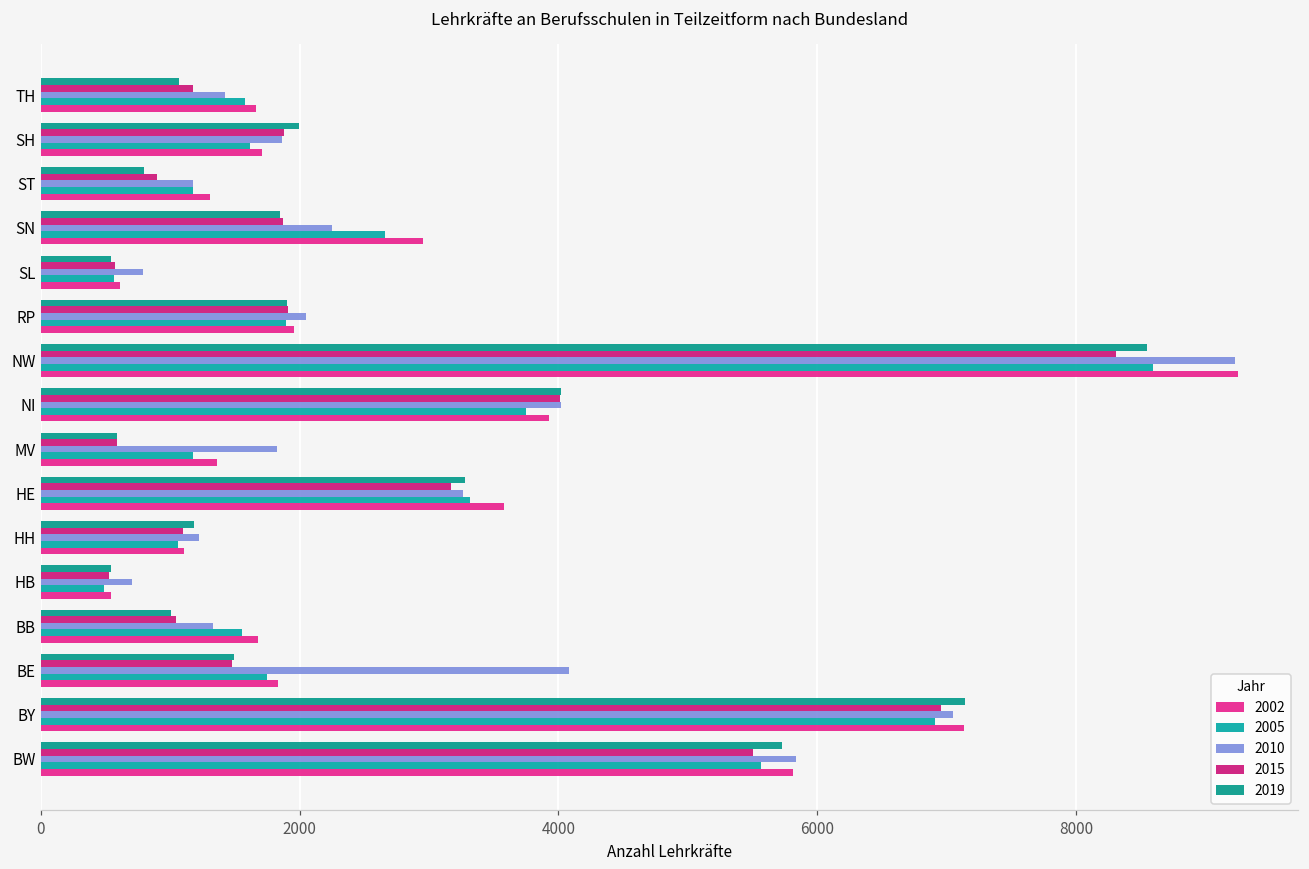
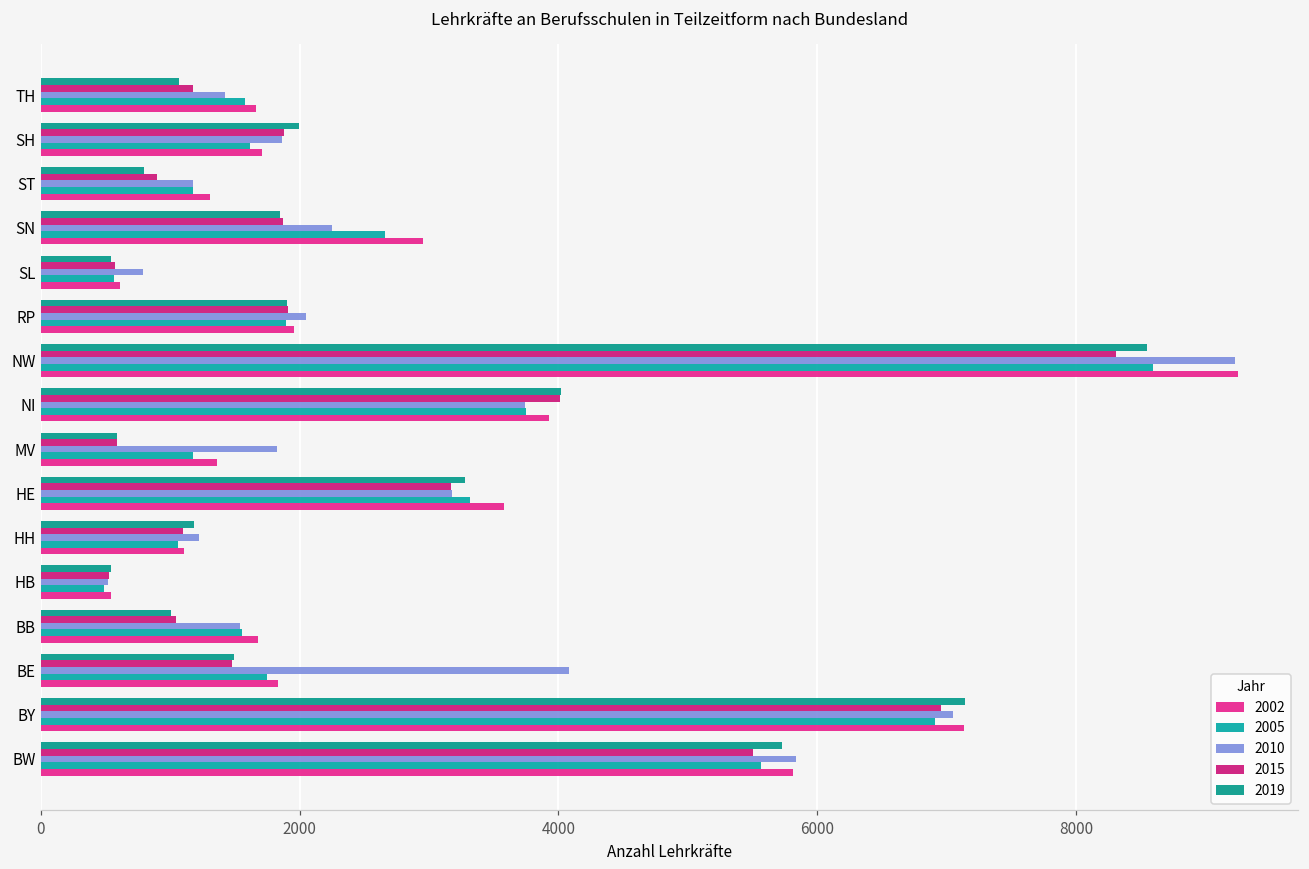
  {
    "2010": {
      "TH": 1430,
      "SH": 1860,
      "ST": 1170,
      "SN": 2250,
      "SL": 790,
      "RP": 2050,
      "NW": 9230,
-     "NI": 4020,
+     "NI": 3740,
      "MV": 1830,
-     "HE": 3270,
+     "HE": 3180,
      "HH": 1220,
-     "HB": 700,
-     "BB": 1330,
+     "HB": 520,
+     "BB": 1540,
      "BE": 4080,
      "BY": 7050,
      "BW": 5840
    }
  }
